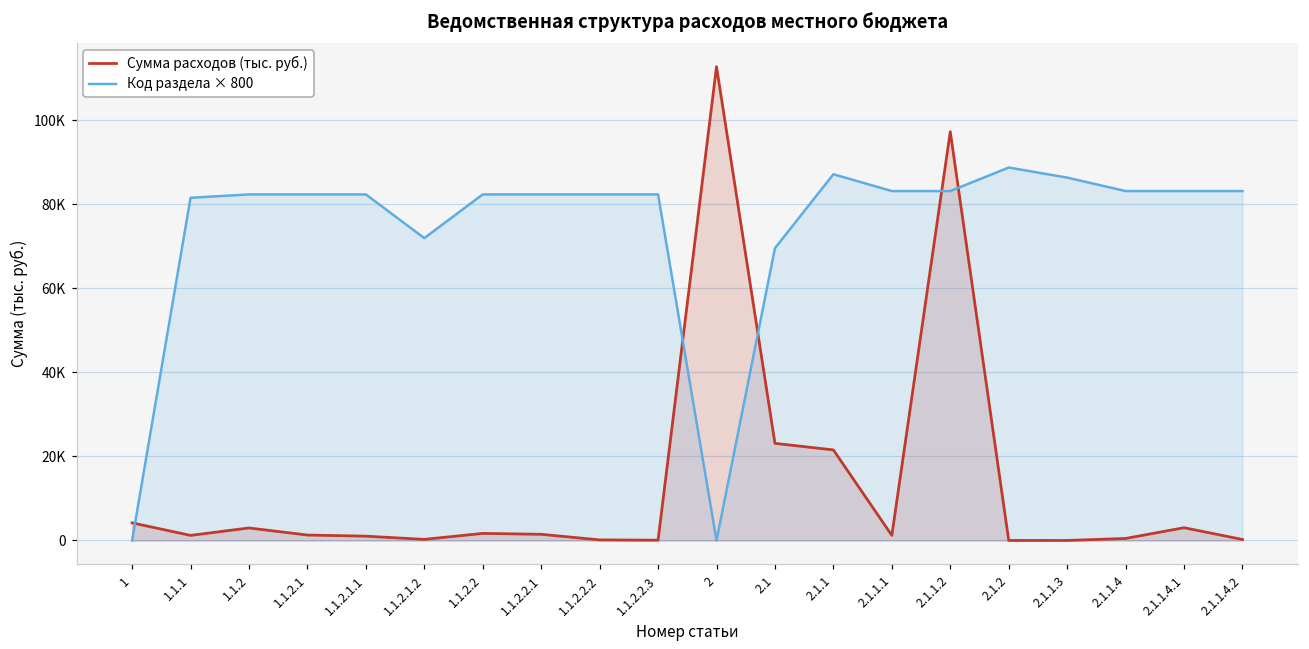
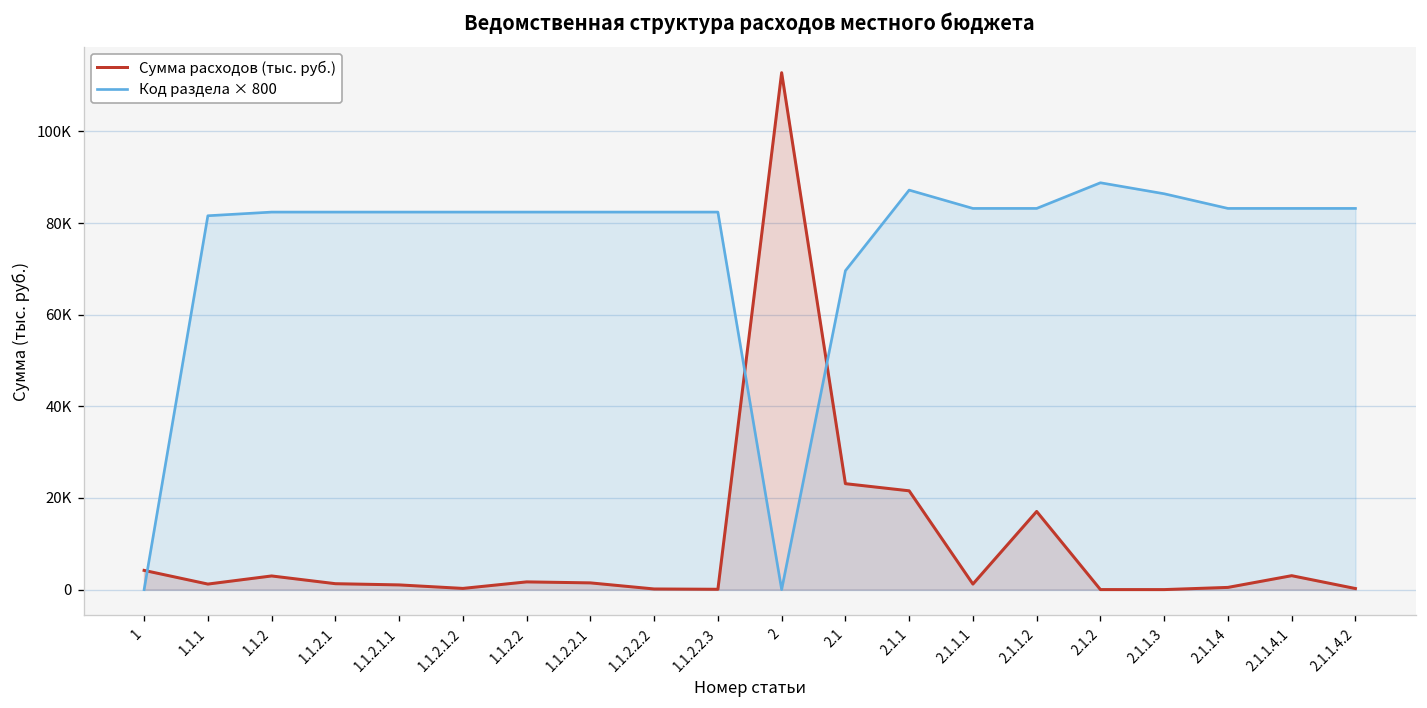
  {
    "Сумма расходов (тыс. руб.)": {
      "1": 4000,
      "1.1.1": 1000,
      "1.1.2": 3000,
      "1.1.2.1": 1000,
      "1.1.2.1.1": 1000,
      "1.1.2.1.2": 0,
      "1.1.2.2": 2000,
      "1.1.2.2.1": 1000,
      "1.1.2.2.2": 0,
      "1.1.2.2.3": 0,
      "2": 113000,
      "2.1": 23000,
      "2.1.1": 22000,
      "2.1.1.1": 1000,
-     "2.1.1.2": 97000,
+     "2.1.1.2": 17000,
      "2.1.2": 0,
      "2.1.1.3": 0,
      "2.1.1.4": 0,
      "2.1.1.4.1": 3000,
      "2.1.1.4.2": 0
    },
    "Код раздела × 800": {
      "1": 0,
      "1.1.1": 82000,
      "1.1.2": 82000,
      "1.1.2.1": 82000,
      "1.1.2.1.1": 82000,
-     "1.1.2.1.2": 72000,
+     "1.1.2.1.2": 82000,
      "1.1.2.2": 82000,
      "1.1.2.2.1": 82000,
      "1.1.2.2.2": 82000,
      "1.1.2.2.3": 82000,
      "2": 0,
      "2.1": 70000,
      "2.1.1": 87000,
      "2.1.1.1": 83000,
      "2.1.1.2": 83000,
      "2.1.2": 89000,
      "2.1.1.3": 86000,
      "2.1.1.4": 83000,
      "2.1.1.4.1": 83000,
      "2.1.1.4.2": 83000
    }
  }
